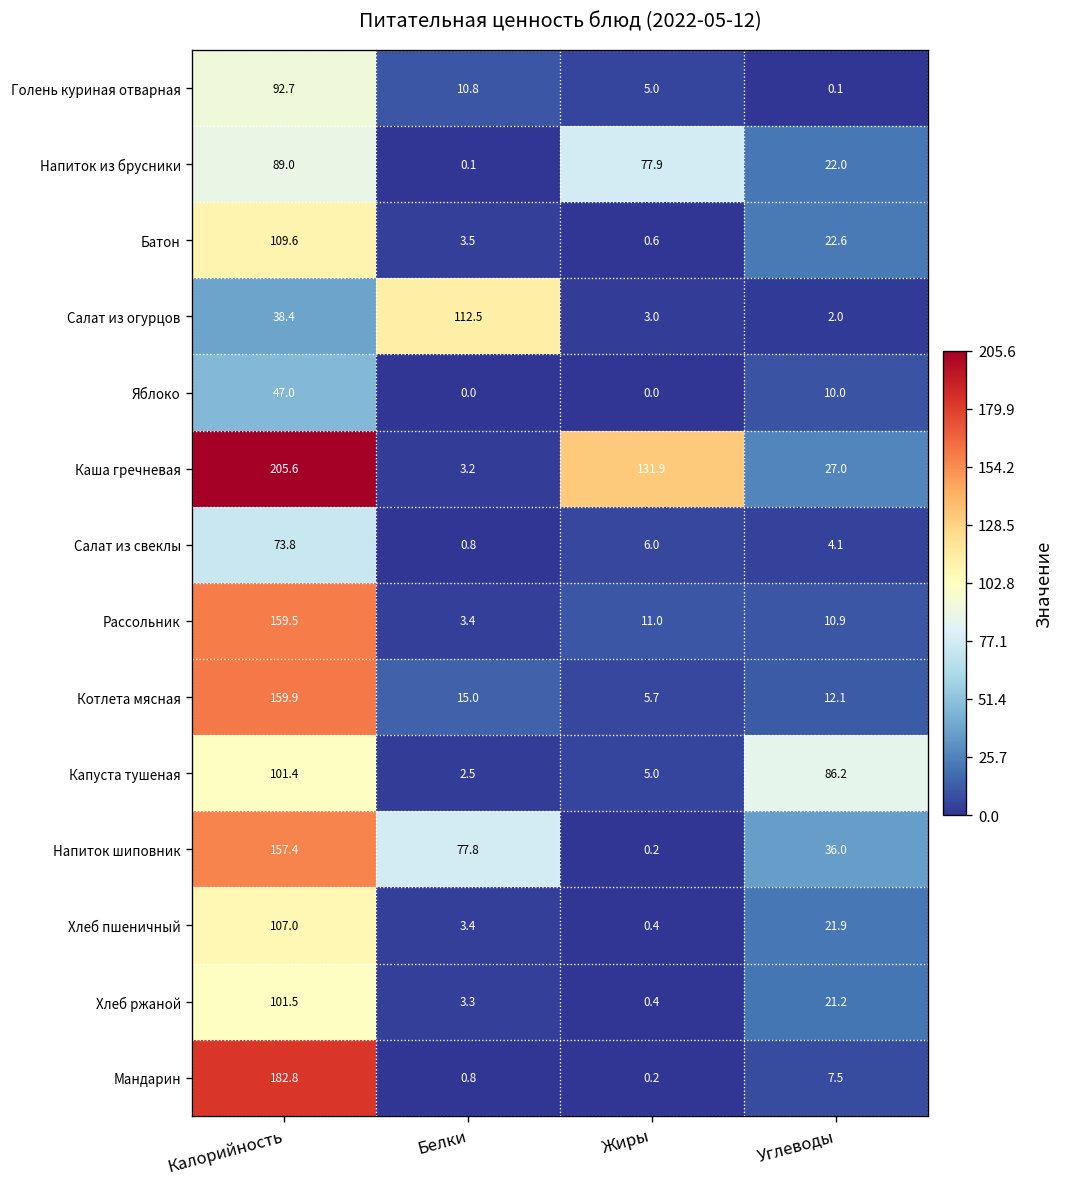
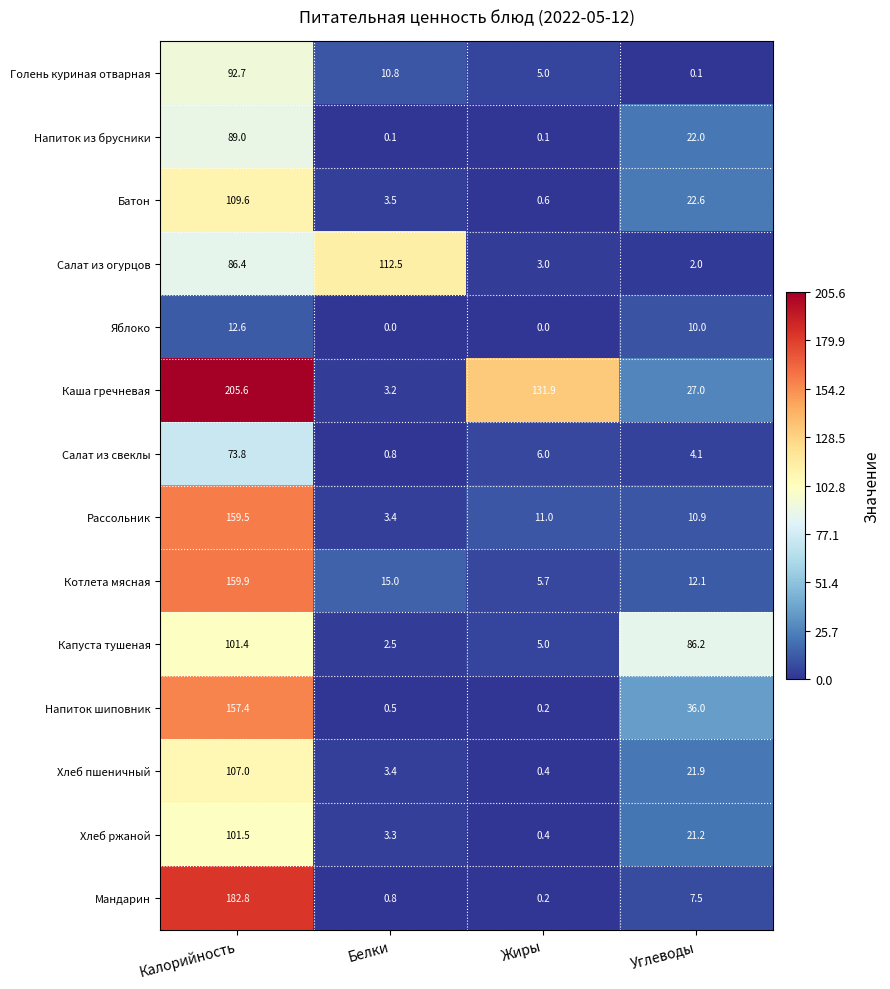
  {
    "Голень куриная отварная": {
      "Калорийность": 92.7,
      "Белки": 10.8,
      "Жиры": 5.0,
      "Углеводы": 0.1
    },
    "Напиток из брусники": {
      "Калорийность": 89.0,
      "Белки": 0.1,
-     "Жиры": 77.9,
+     "Жиры": 0.1,
      "Углеводы": 22.0
    },
    "Батон": {
      "Калорийность": 109.6,
      "Белки": 3.5,
      "Жиры": 0.6,
      "Углеводы": 22.6
    },
    "Салат из огурцов": {
-     "Калорийность": 38.4,
+     "Калорийность": 86.4,
      "Белки": 112.5,
      "Жиры": 3.0,
      "Углеводы": 2.0
    },
    "Яблоко": {
-     "Калорийность": 47.0,
+     "Калорийность": 12.6,
      "Белки": 0.0,
      "Жиры": 0.0,
      "Углеводы": 10.0
    },
    "Каша гречневая": {
      "Калорийность": 205.6,
      "Белки": 3.2,
      "Жиры": 131.9,
      "Углеводы": 27.0
    },
    "Салат из свеклы": {
      "Калорийность": 73.8,
      "Белки": 0.8,
      "Жиры": 6.0,
      "Углеводы": 4.1
    },
    "Рассольник": {
      "Калорийность": 159.5,
      "Белки": 3.4,
      "Жиры": 11.0,
      "Углеводы": 10.9
    },
    "Котлета мясная": {
      "Калорийность": 159.9,
      "Белки": 15.0,
      "Жиры": 5.7,
      "Углеводы": 12.1
    },
    "Капуста тушеная": {
      "Калорийность": 101.4,
      "Белки": 2.5,
      "Жиры": 5.0,
      "Углеводы": 86.2
    },
    "Напиток шиповник": {
      "Калорийность": 157.4,
-     "Белки": 77.8,
+     "Белки": 0.5,
      "Жиры": 0.2,
      "Углеводы": 36.0
    },
    "Хлеб пшеничный": {
      "Калорийность": 107.0,
      "Белки": 3.4,
      "Жиры": 0.4,
      "Углеводы": 21.9
    },
    "Хлеб ржаной": {
      "Калорийность": 101.5,
      "Белки": 3.3,
      "Жиры": 0.4,
      "Углеводы": 21.2
    },
    "Мандарин": {
      "Калорийность": 182.8,
      "Белки": 0.8,
      "Жиры": 0.2,
      "Углеводы": 7.5
    }
  }
